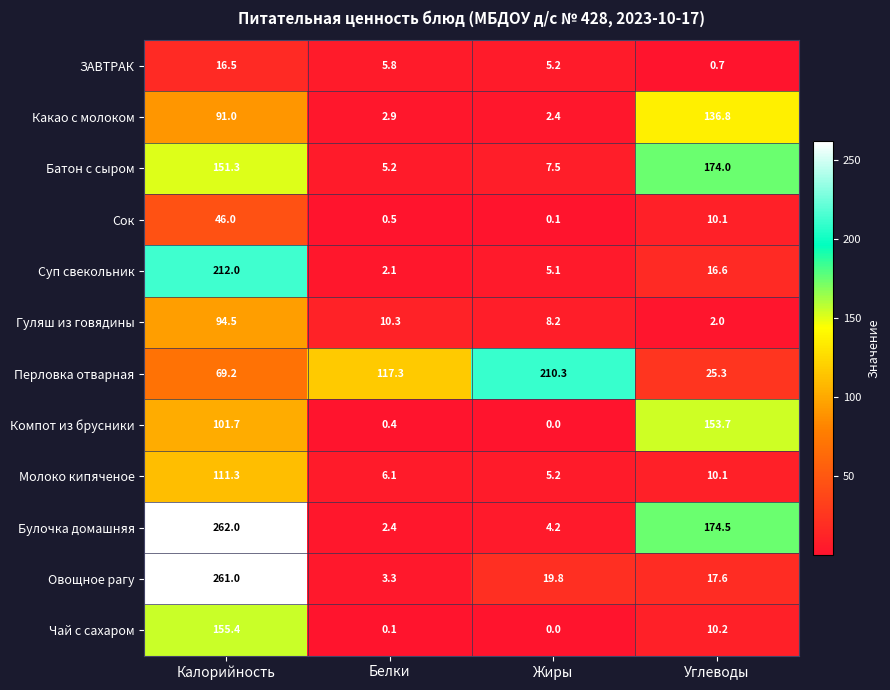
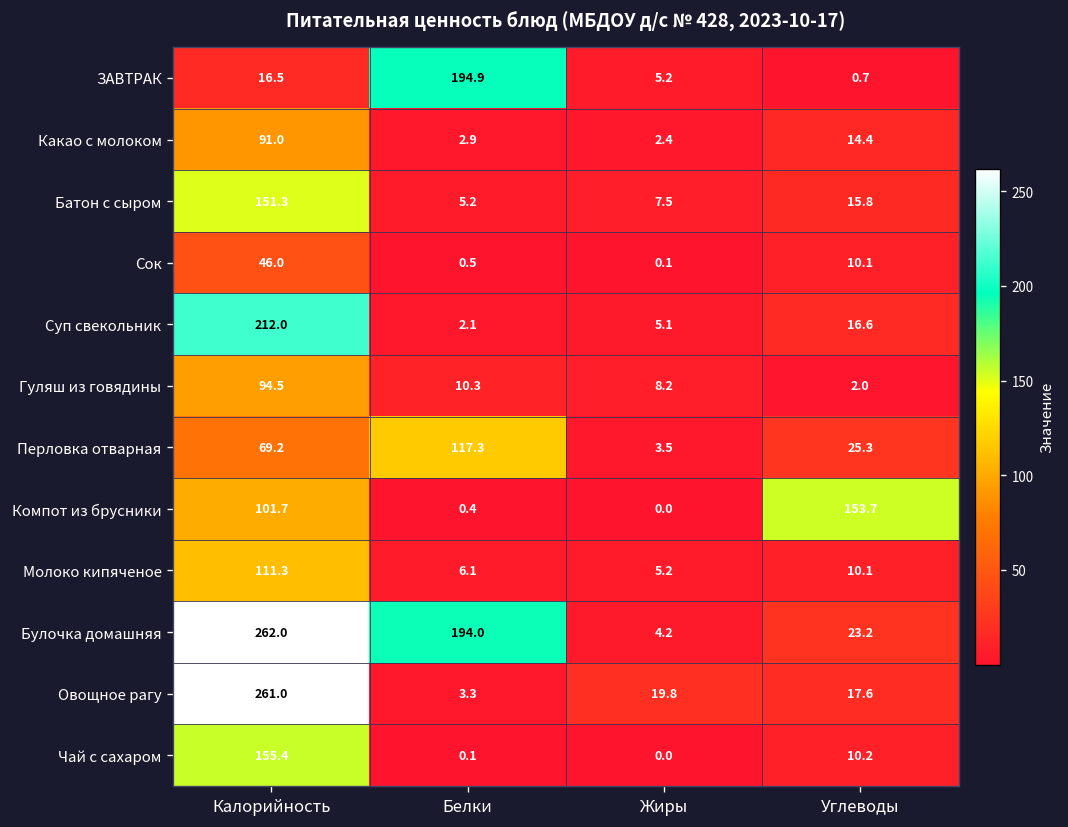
  {
    "ЗАВТРАК": {
      "Калорийность": 16.5,
-     "Белки": 5.8,
+     "Белки": 194.9,
      "Жиры": 5.2,
      "Углеводы": 0.7
    },
    "Какао с молоком": {
      "Калорийность": 91.0,
      "Белки": 2.9,
      "Жиры": 2.4,
-     "Углеводы": 136.8
+     "Углеводы": 14.4
    },
    "Батон с сыром": {
      "Калорийность": 151.3,
      "Белки": 5.2,
      "Жиры": 7.5,
-     "Углеводы": 174.0
+     "Углеводы": 15.8
    },
    "Сок": {
      "Калорийность": 46.0,
      "Белки": 0.5,
      "Жиры": 0.1,
      "Углеводы": 10.1
    },
    "Суп свекольник": {
      "Калорийность": 212.0,
      "Белки": 2.1,
      "Жиры": 5.1,
      "Углеводы": 16.6
    },
    "Гуляш из говядины": {
      "Калорийность": 94.5,
      "Белки": 10.3,
      "Жиры": 8.2,
      "Углеводы": 2.0
    },
    "Перловка отварная": {
      "Калорийность": 69.2,
      "Белки": 117.3,
-     "Жиры": 210.3,
+     "Жиры": 3.5,
      "Углеводы": 25.3
    },
    "Компот из брусники": {
      "Калорийность": 101.7,
      "Белки": 0.4,
      "Жиры": 0.0,
      "Углеводы": 153.7
    },
    "Молоко кипяченое": {
      "Калорийность": 111.3,
      "Белки": 6.1,
      "Жиры": 5.2,
      "Углеводы": 10.1
    },
    "Булочка домашняя": {
      "Калорийность": 262.0,
-     "Белки": 2.4,
+     "Белки": 194.0,
      "Жиры": 4.2,
-     "Углеводы": 174.5
+     "Углеводы": 23.2
    },
    "Овощное рагу": {
      "Калорийность": 261.0,
      "Белки": 3.3,
      "Жиры": 19.8,
      "Углеводы": 17.6
    },
    "Чай с сахаром": {
      "Калорийность": 155.4,
      "Белки": 0.1,
      "Жиры": 0.0,
      "Углеводы": 10.2
    }
  }
